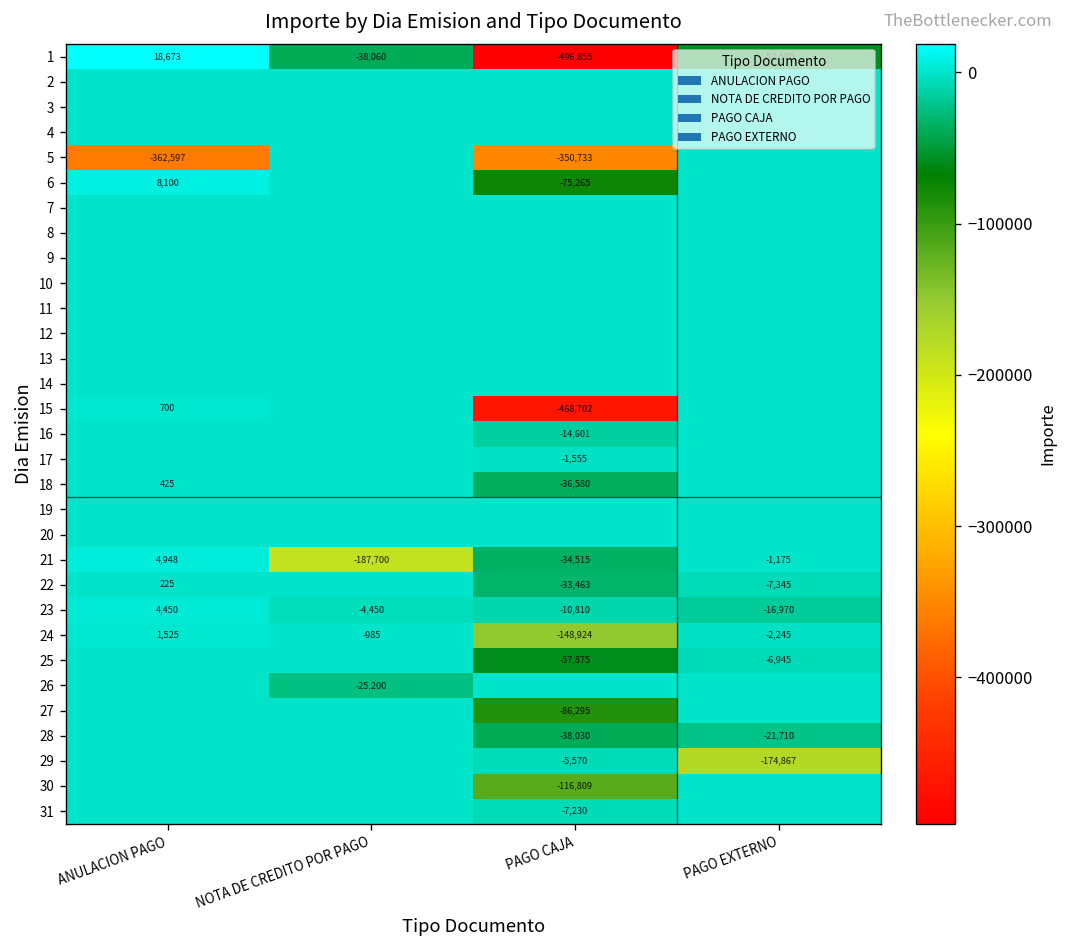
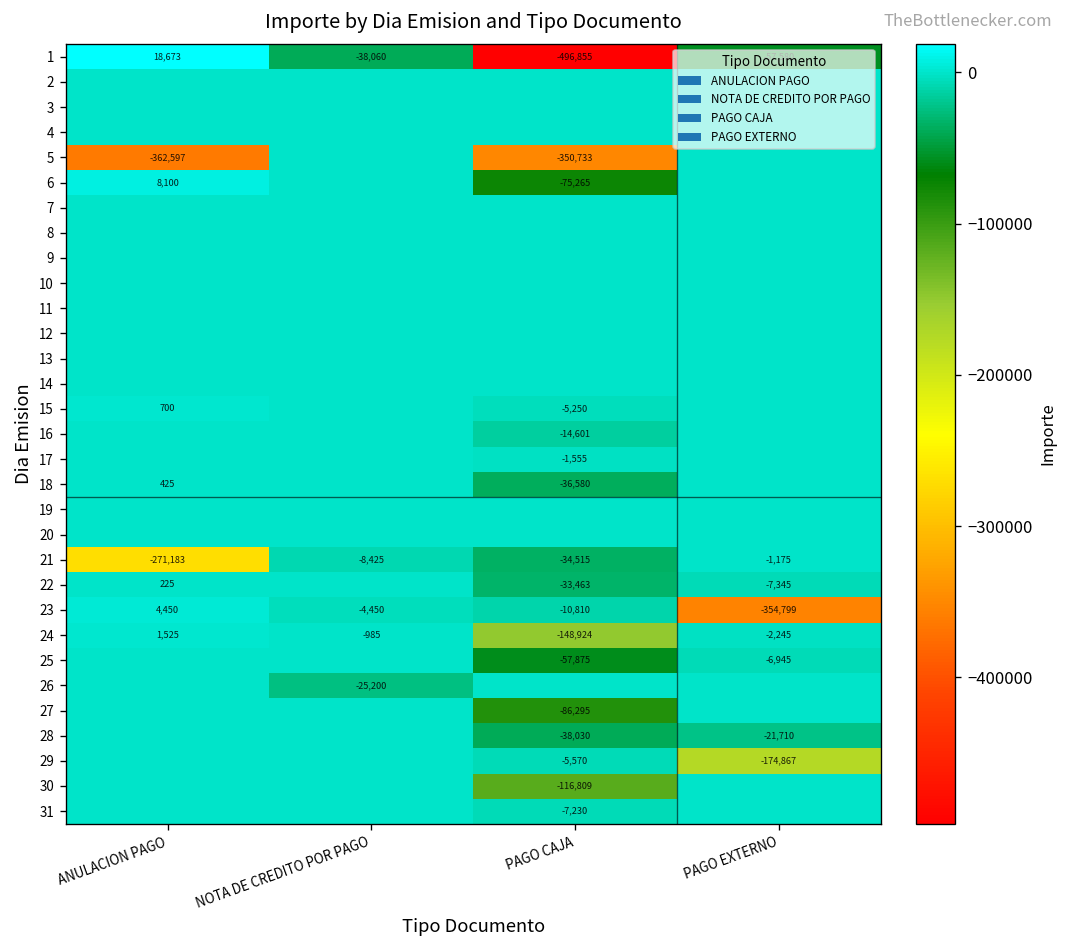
  {
    "1": {
      "ANULACION PAGO": "18,673",
      "NOTA DE CREDITO POR PAGO": "-38,060",
      "PAGO CAJA": "-496,855"
    },
    "5": {
      "ANULACION PAGO": "-362,597",
      "PAGO CAJA": "-350,733"
    },
    "6": {
      "ANULACION PAGO": "8,100",
      "PAGO CAJA": "-75,265"
    },
    "15": {
      "ANULACION PAGO": "700",
-     "PAGO CAJA": "-468,702"
+     "PAGO CAJA": "-5,250"
    },
    "16": {
      "PAGO CAJA": "-14,601"
    },
    "17": {
      "PAGO CAJA": "-1,555"
    },
    "18": {
      "ANULACION PAGO": "425",
      "PAGO CAJA": "-36,580"
    },
    "21": {
-     "ANULACION PAGO": "4,948",
-     "NOTA DE CREDITO POR PAGO": "-187,700",
+     "ANULACION PAGO": "-271,183",
+     "NOTA DE CREDITO POR PAGO": "-8,425",
      "PAGO CAJA": "-34,515",
      "PAGO EXTERNO": "-1,175"
    },
    "22": {
      "ANULACION PAGO": "225",
      "PAGO CAJA": "-33,463",
      "PAGO EXTERNO": "-7,345"
    },
    "23": {
      "ANULACION PAGO": "4,450",
      "NOTA DE CREDITO POR PAGO": "-4,450",
      "PAGO CAJA": "-10,810",
-     "PAGO EXTERNO": "-16,970"
+     "PAGO EXTERNO": "-354,799"
    },
    "24": {
      "ANULACION PAGO": "1,525",
      "NOTA DE CREDITO POR PAGO": "-985",
      "PAGO CAJA": "-148,924",
      "PAGO EXTERNO": "-2,245"
    },
    "25": {
      "PAGO CAJA": "-57,875",
      "PAGO EXTERNO": "-6,945"
    },
    "26": {
      "NOTA DE CREDITO POR PAGO": "-25,200"
    },
    "27": {
      "PAGO CAJA": "-86,295"
    },
    "28": {
      "PAGO CAJA": "-38,030",
      "PAGO EXTERNO": "-21,710"
    },
    "29": {
      "PAGO CAJA": "-5,570",
      "PAGO EXTERNO": "-174,867"
    },
    "30": {
      "PAGO CAJA": "-116,809"
    },
    "31": {
      "PAGO CAJA": "-7,230"
    }
  }
